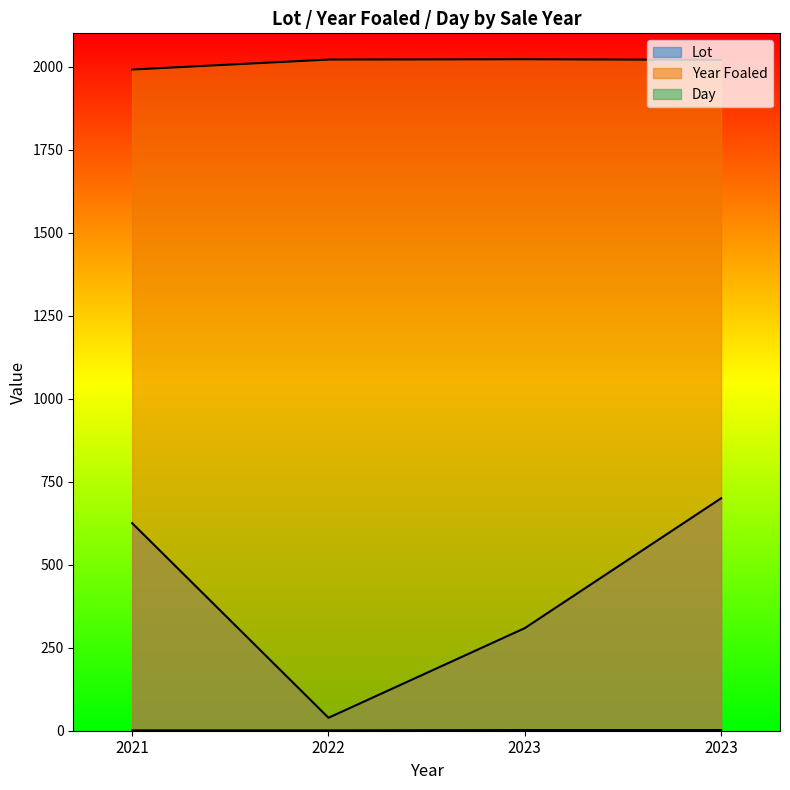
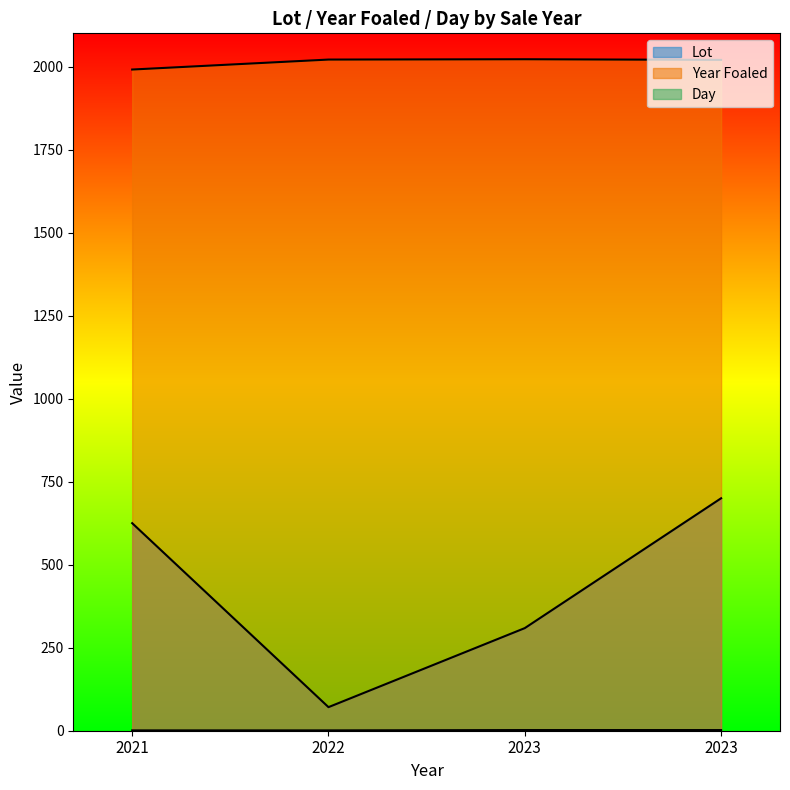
  {
    "Lot": {
      "2021": 630,
-     "2022": 40
+     "2022": 70
    },
    "Year Foaled": {
      "2021": 1990,
      "2022": 2020
    },
    "Day": {
      "2021": 0,
      "2022": 0
    }
  }
